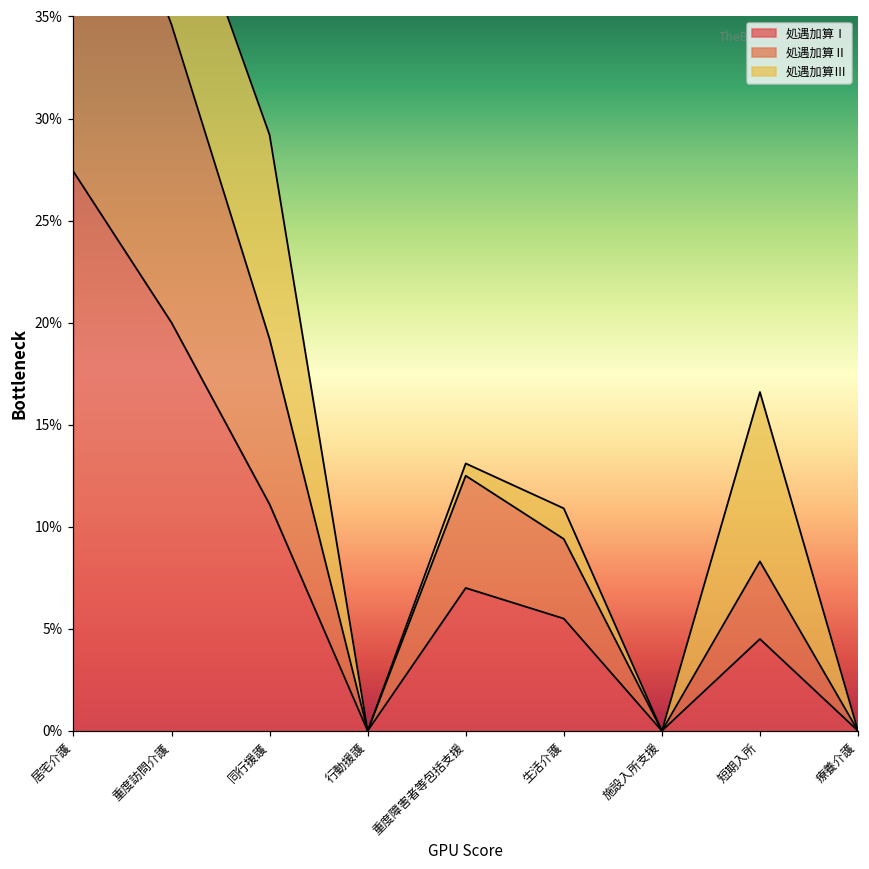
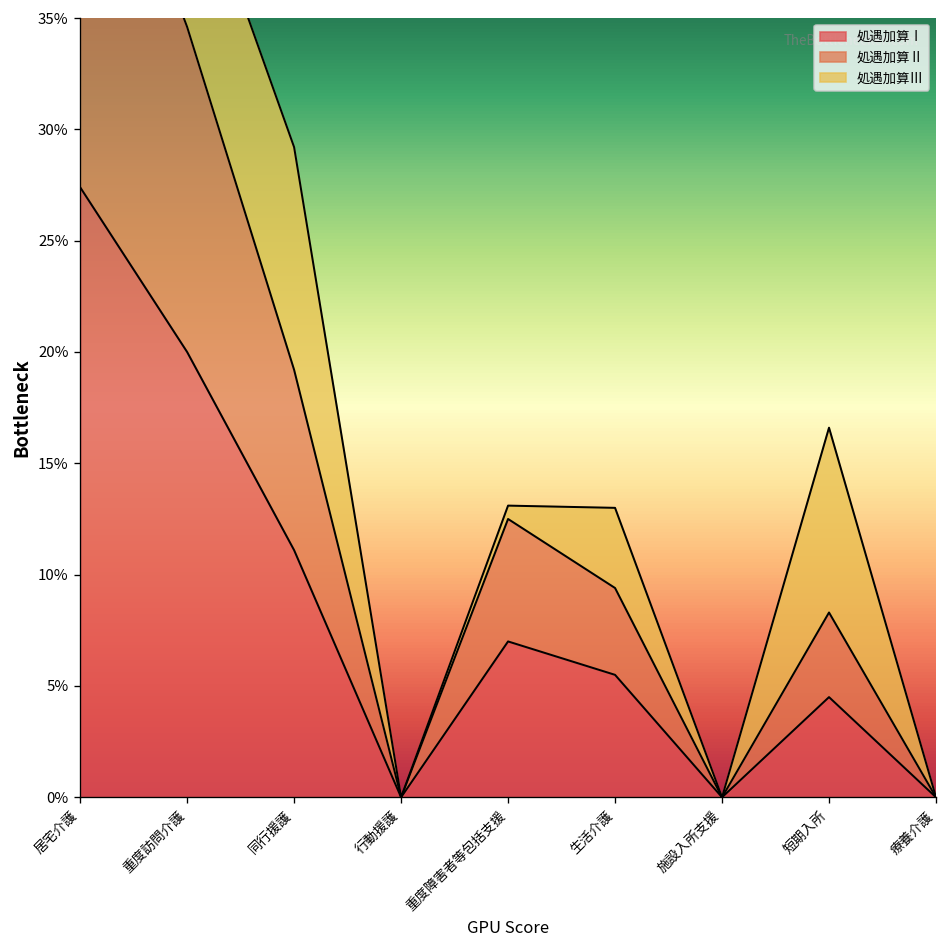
  {
    "処遇加算Ⅲ": {
      "同行援護": "10.0%",
      "重度障害者等包括支援": "0.6%",
-     "生活介護": "1.5%",
+     "生活介護": "3.6%",
      "短期入所": "8.3%"
    }
  }
